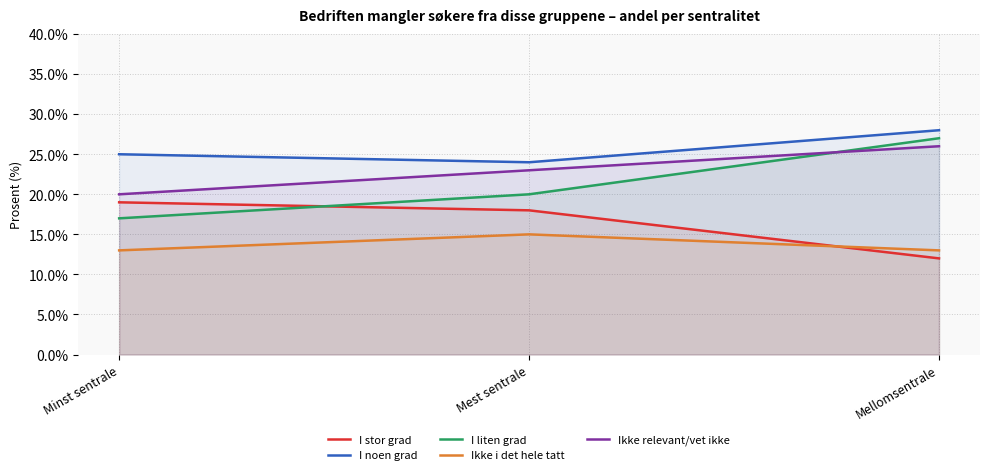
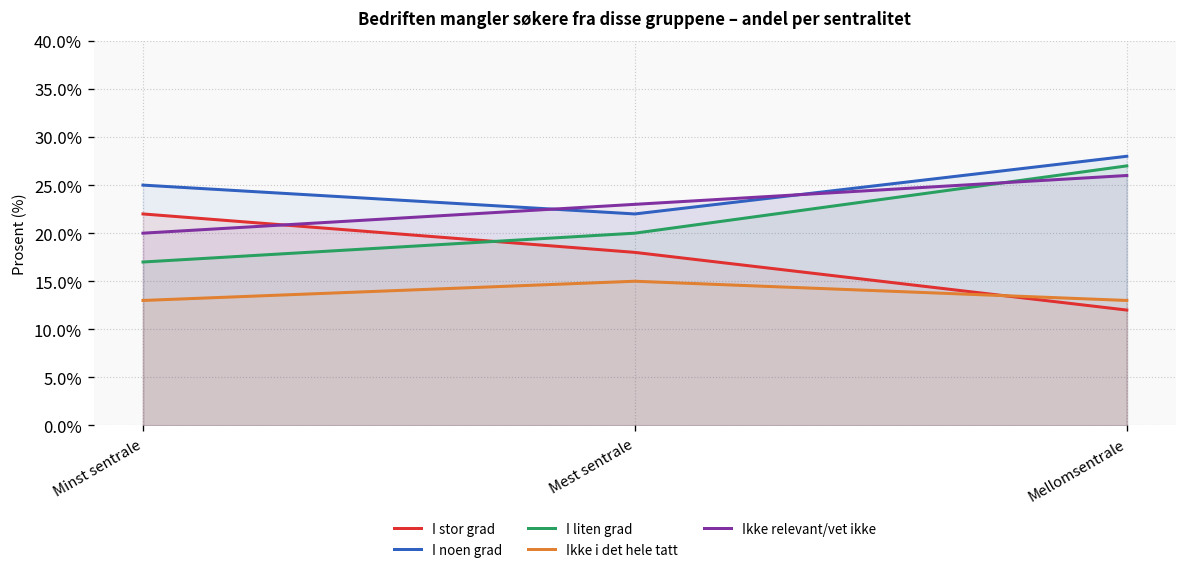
  {
    "I stor grad": {
-     "Minst sentrale": "19%",
+     "Minst sentrale": "22%",
      "Mest sentrale": "18%",
      "Mellomsentrale": "12%"
    },
    "I noen grad": {
      "Minst sentrale": "25%",
-     "Mest sentrale": "24%",
+     "Mest sentrale": "22%",
      "Mellomsentrale": "28%"
    },
    "I liten grad": {
      "Minst sentrale": "17%",
      "Mest sentrale": "20%",
      "Mellomsentrale": "27%"
    },
    "Ikke i det hele tatt": {
      "Minst sentrale": "13%",
      "Mest sentrale": "15%",
      "Mellomsentrale": "13%"
    },
    "Ikke relevant/vet ikke": {
      "Minst sentrale": "20%",
      "Mest sentrale": "23%",
      "Mellomsentrale": "26%"
    }
  }
